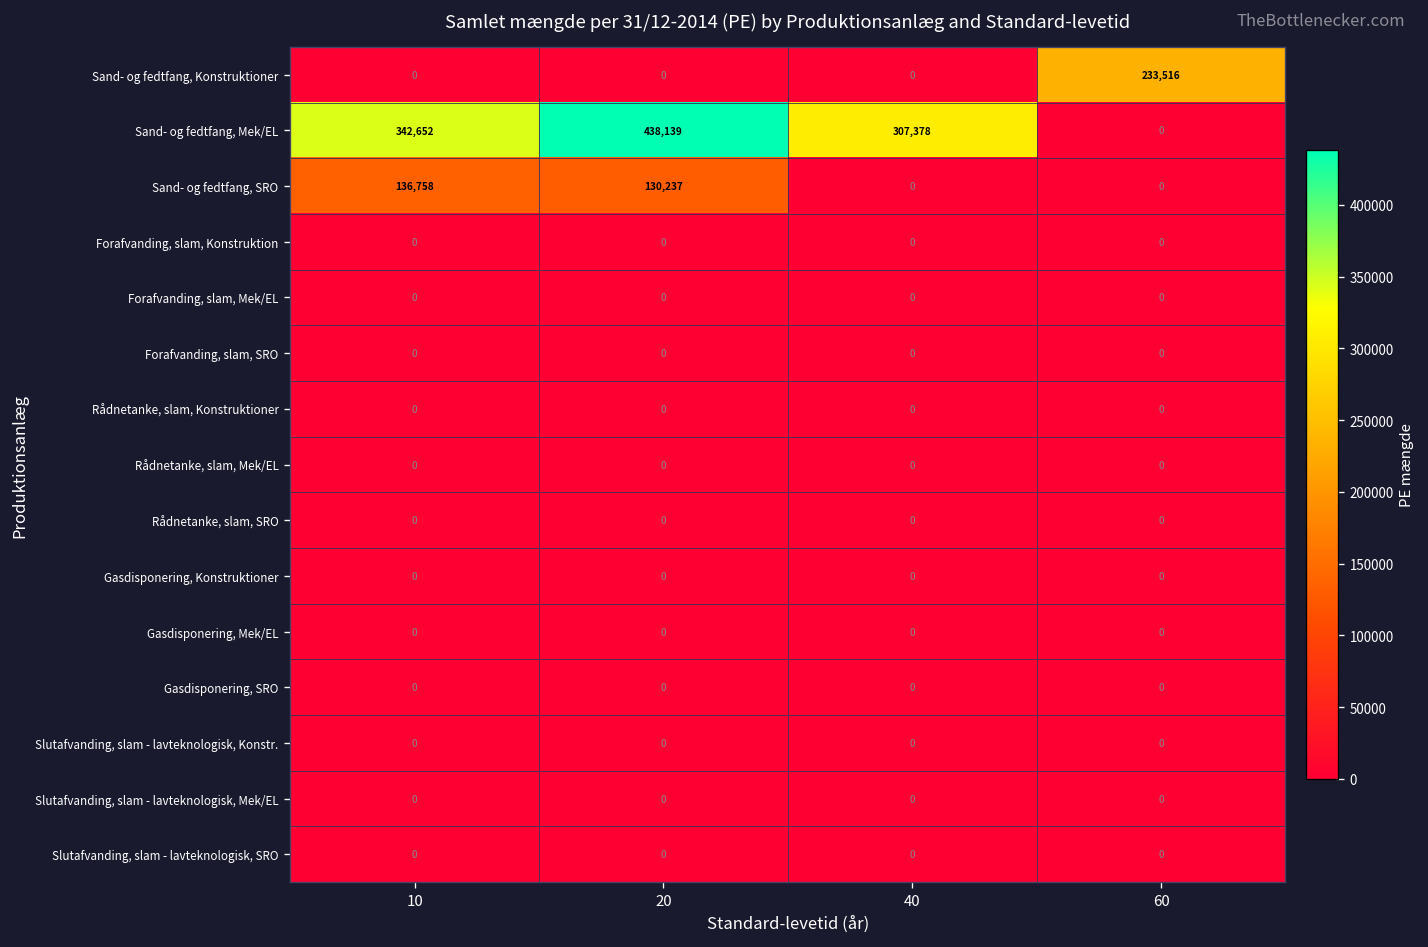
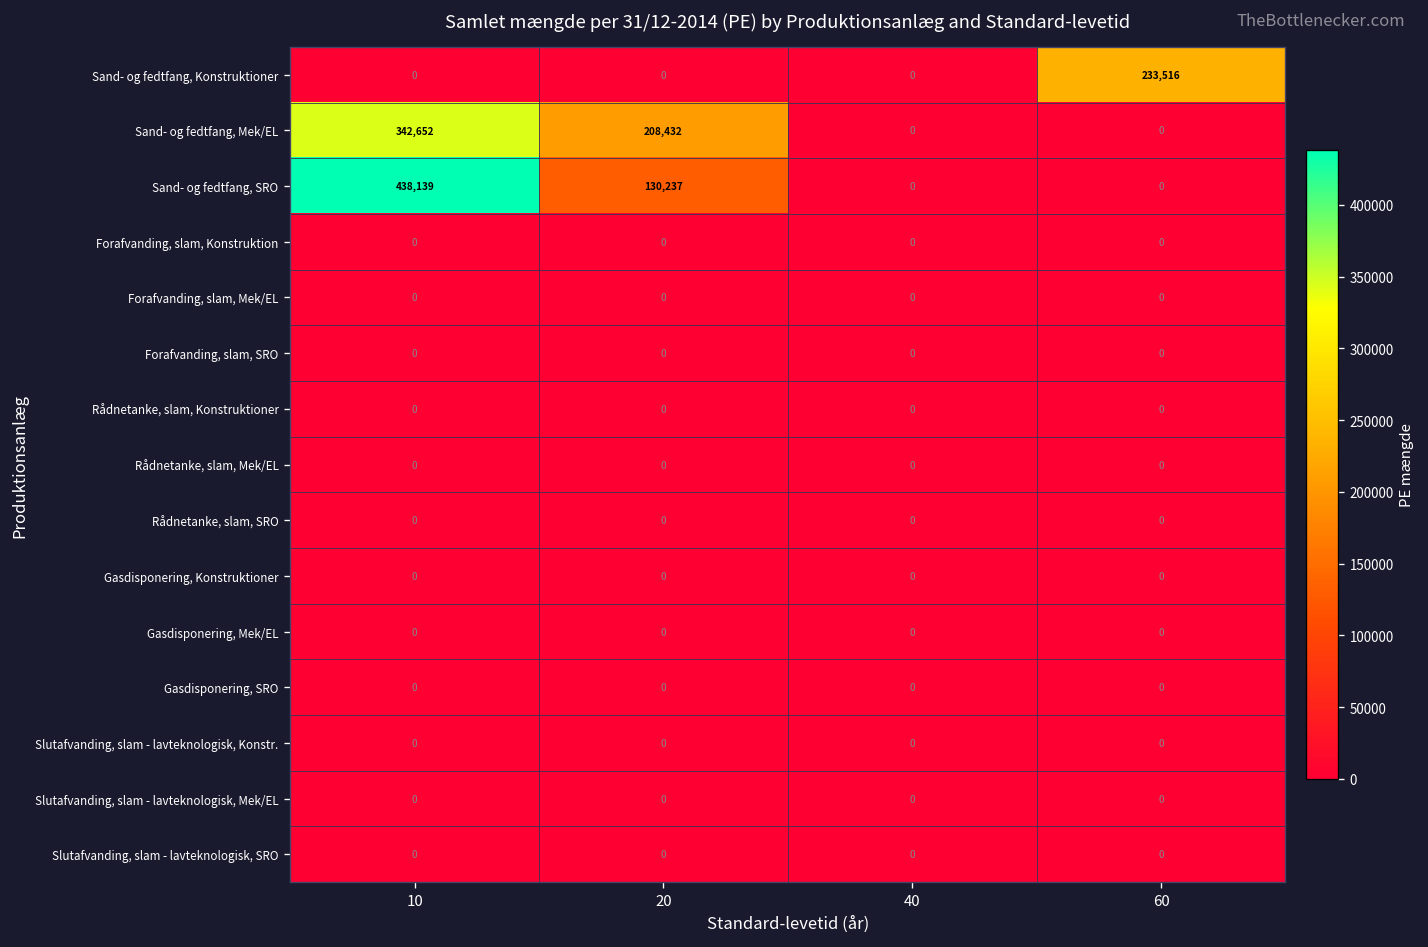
  {
    "Sand- og fedtfang, Konstruktioner": {
      "10": "0",
      "20": "0",
      "40": "0",
      "60": "233,516"
    },
    "Sand- og fedtfang, Mek/EL": {
      "10": "342,652",
-     "20": "438,139",
-     "40": "307,378",
+     "20": "208,432",
+     "40": "0",
      "60": "0"
    },
    "Sand- og fedtfang, SRO": {
-     "10": "136,758",
+     "10": "438,139",
      "20": "130,237",
      "40": "0",
      "60": "0"
    },
    "Forafvanding, slam, Konstruktion": {
      "10": "0",
      "20": "0",
      "40": "0",
      "60": "0"
    },
    "Forafvanding, slam, Mek/EL": {
      "10": "0",
      "20": "0",
      "40": "0",
      "60": "0"
    },
    "Forafvanding, slam, SRO": {
      "10": "0",
      "20": "0",
      "40": "0",
      "60": "0"
    },
    "Rådnetanke, slam, Konstruktioner": {
      "10": "0",
      "20": "0",
      "40": "0",
      "60": "0"
    },
    "Rådnetanke, slam, Mek/EL": {
      "10": "0",
      "20": "0",
      "40": "0",
      "60": "0"
    },
    "Rådnetanke, slam, SRO": {
      "10": "0",
      "20": "0",
      "40": "0",
      "60": "0"
    },
    "Gasdisponering, Konstruktioner": {
      "10": "0",
      "20": "0",
      "40": "0",
      "60": "0"
    },
    "Gasdisponering, Mek/EL": {
      "10": "0",
      "20": "0",
      "40": "0",
      "60": "0"
    },
    "Gasdisponering, SRO": {
      "10": "0",
      "20": "0",
      "40": "0",
      "60": "0"
    },
    "Slutafvanding, slam - lavteknologisk, Konstr.": {
      "10": "0",
      "20": "0",
      "40": "0",
      "60": "0"
    },
    "Slutafvanding, slam - lavteknologisk, Mek/EL": {
      "10": "0",
      "20": "0",
      "40": "0",
      "60": "0"
    },
    "Slutafvanding, slam - lavteknologisk, SRO": {
      "10": "0",
      "20": "0",
      "40": "0",
      "60": "0"
    }
  }
